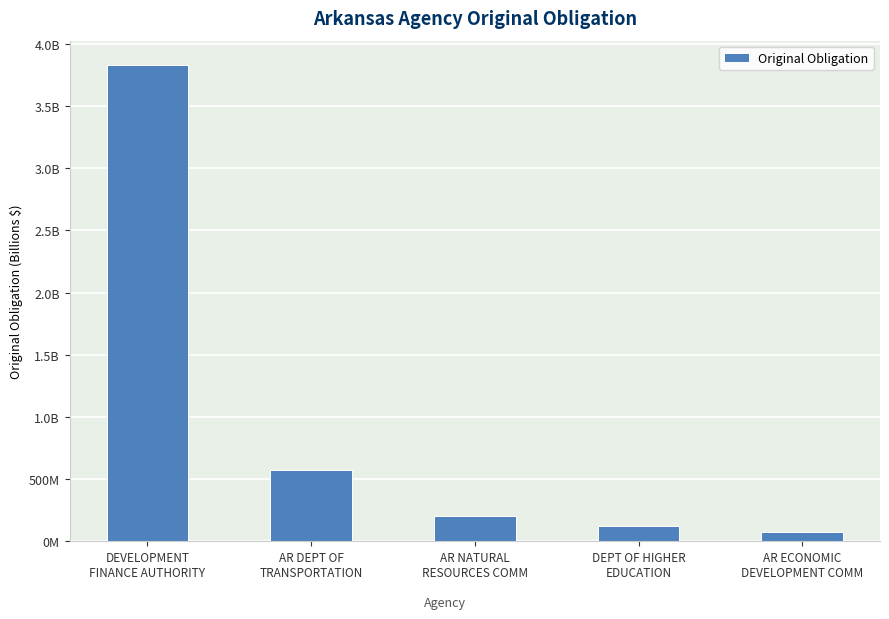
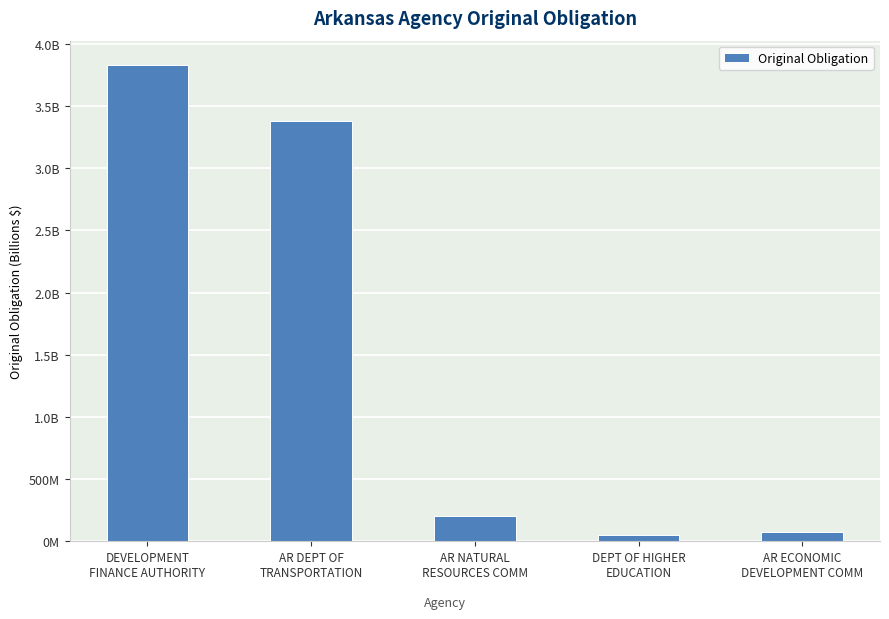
  {
    "DEVELOPMENT FINANCE AUTHORITY": 3830000000,
-   "AR DEPT OF TRANSPORTATION": 580000000,
+   "AR DEPT OF TRANSPORTATION": 3380000000,
    "AR NATURAL RESOURCES COMM": 200000000,
-   "DEPT OF HIGHER EDUCATION": 130000000,
+   "DEPT OF HIGHER EDUCATION": 50000000,
    "AR ECONOMIC DEVELOPMENT COMM": 80000000
  }
